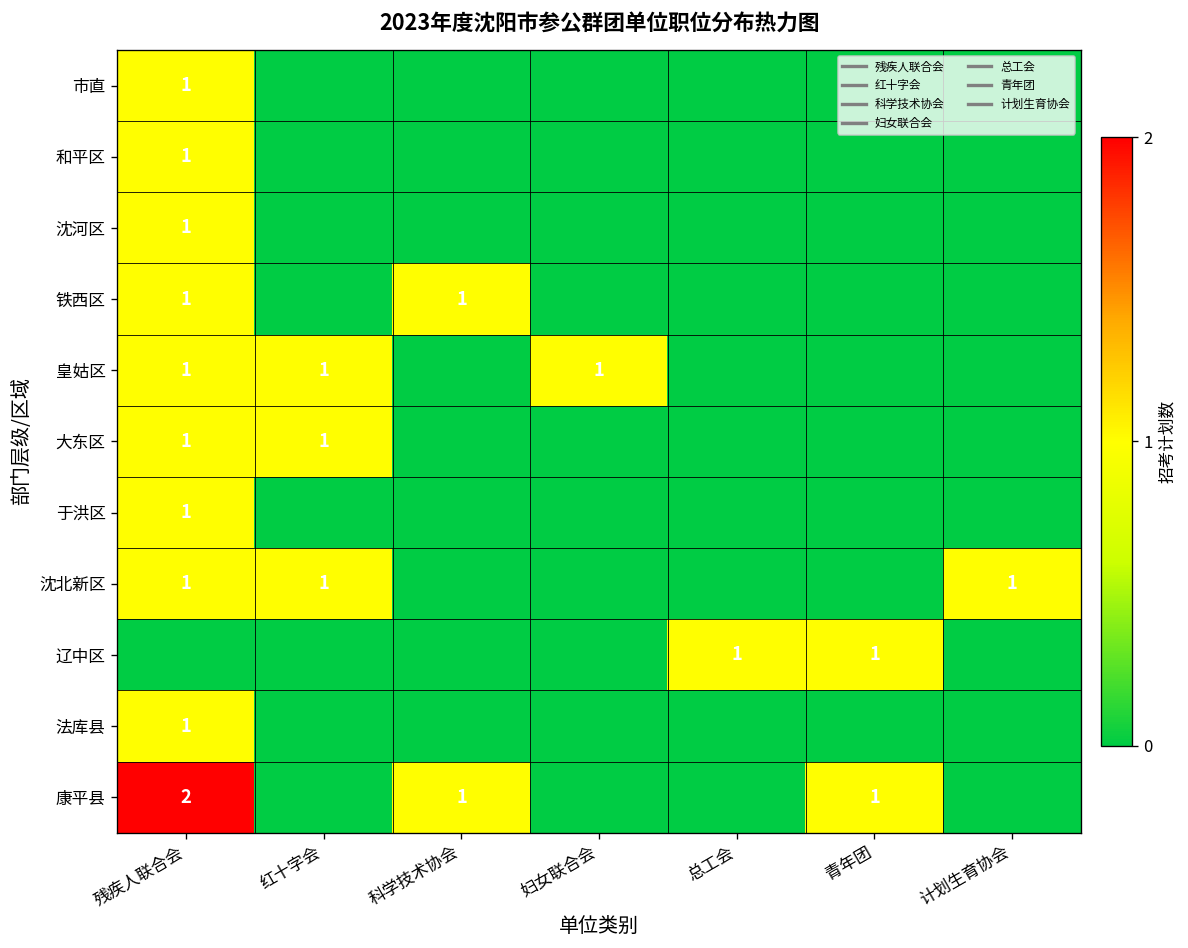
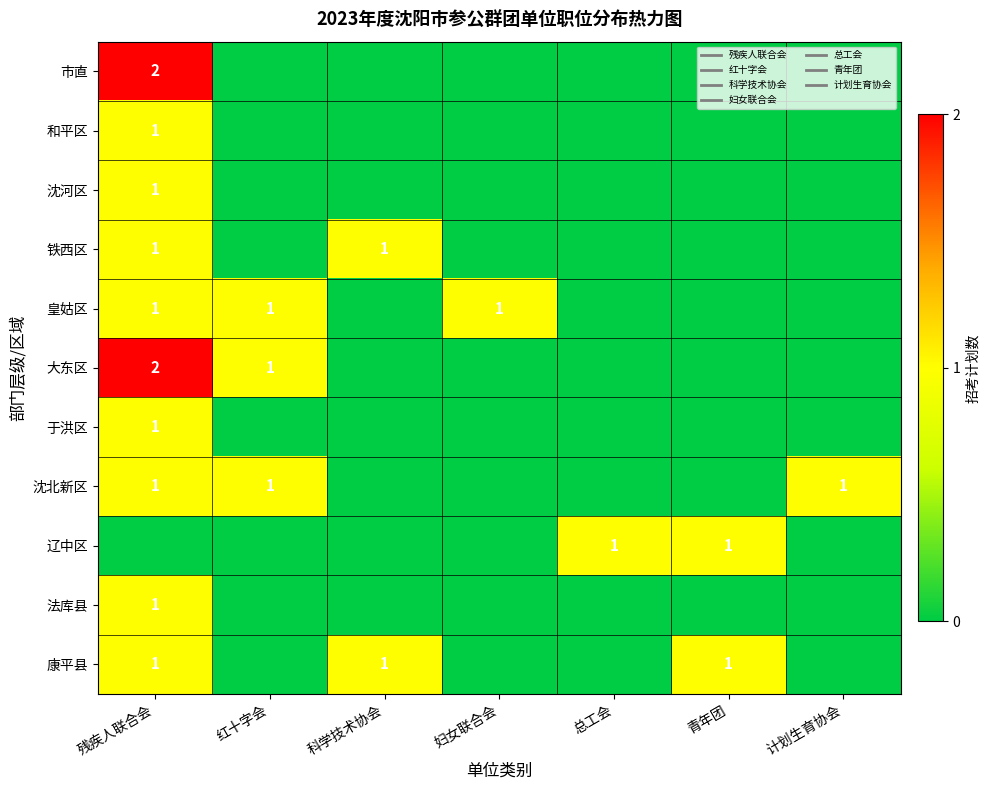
  {
    "市直": {
-     "残疾人联合会": 1
+     "残疾人联合会": 2
    },
    "和平区": {
      "残疾人联合会": 1
    },
    "沈河区": {
      "残疾人联合会": 1
    },
    "铁西区": {
      "残疾人联合会": 1,
      "科学技术协会": 1
    },
    "皇姑区": {
      "残疾人联合会": 1,
      "红十字会": 1,
      "妇女联合会": 1
    },
    "大东区": {
-     "残疾人联合会": 1,
+     "残疾人联合会": 2,
      "红十字会": 1
    },
    "于洪区": {
      "残疾人联合会": 1
    },
    "沈北新区": {
      "残疾人联合会": 1,
      "红十字会": 1,
      "计划生育协会": 1
    },
    "辽中区": {
      "总工会": 1,
      "青年团": 1
    },
    "法库县": {
      "残疾人联合会": 1
    },
    "康平县": {
-     "残疾人联合会": 2,
+     "残疾人联合会": 1,
      "科学技术协会": 1,
      "青年团": 1
    }
  }
